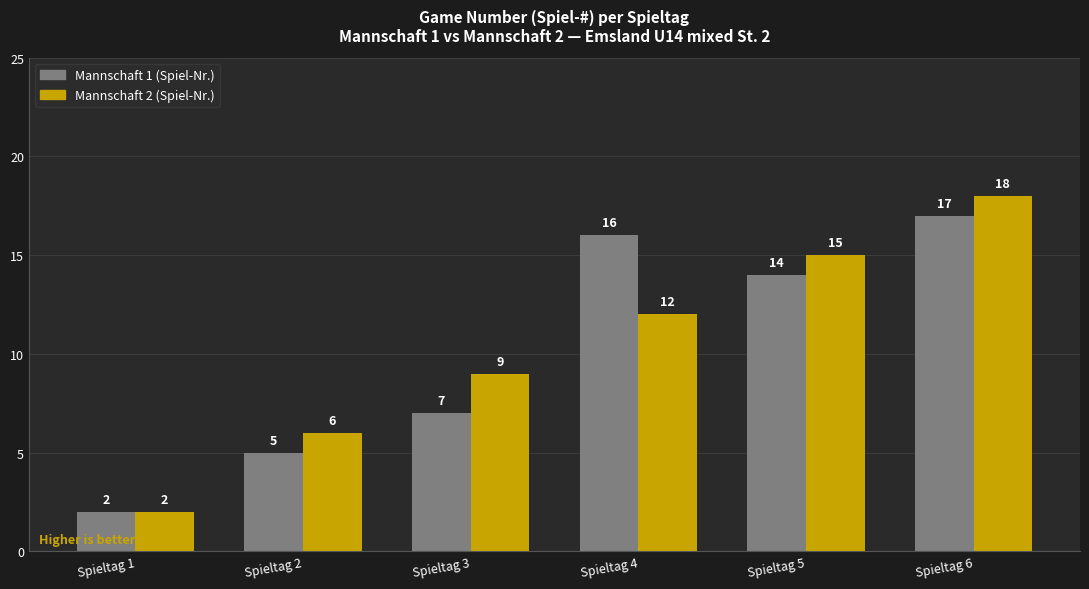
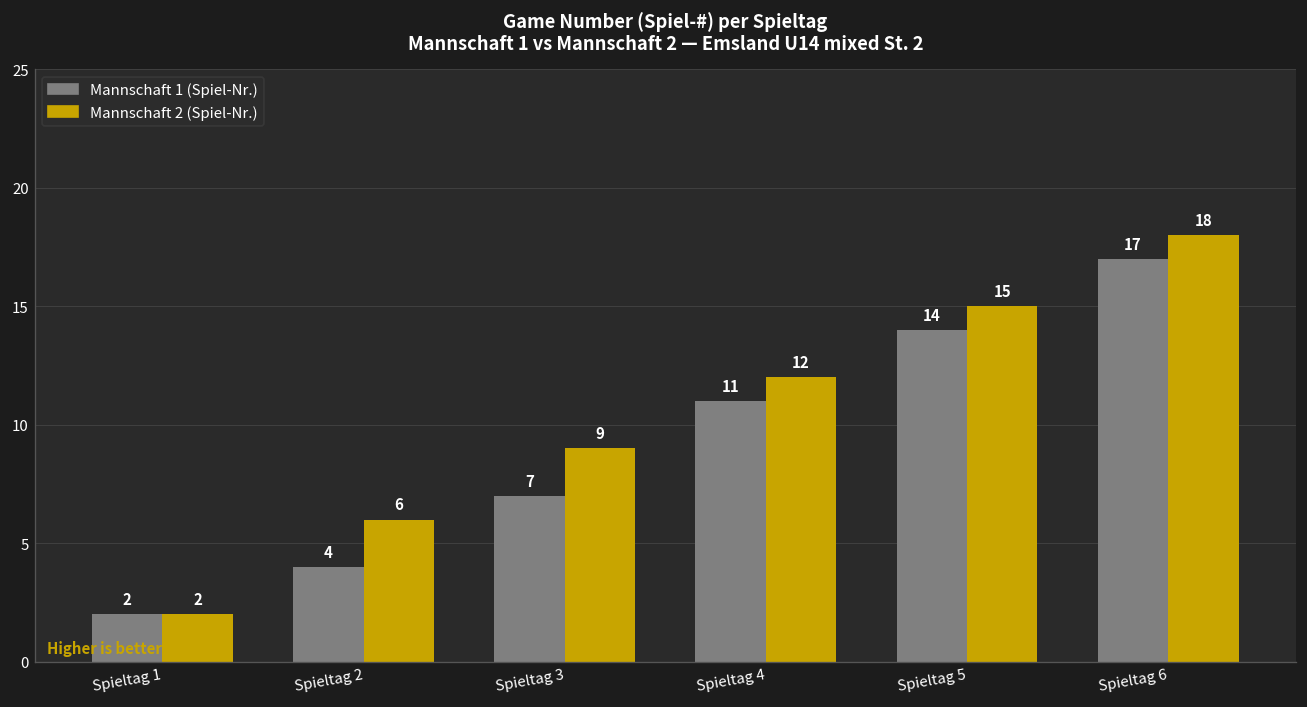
  {
    "Mannschaft 1 (Spiel-Nr.)": {
      "Spieltag 1": 2,
-     "Spieltag 2": 5,
+     "Spieltag 2": 4,
      "Spieltag 3": 7,
-     "Spieltag 4": 16,
+     "Spieltag 4": 11,
      "Spieltag 5": 14,
      "Spieltag 6": 17
    },
    "Mannschaft 2 (Spiel-Nr.)": {
      "Spieltag 1": 2,
      "Spieltag 2": 6,
      "Spieltag 3": 9,
      "Spieltag 4": 12,
      "Spieltag 5": 15,
      "Spieltag 6": 18
    }
  }
